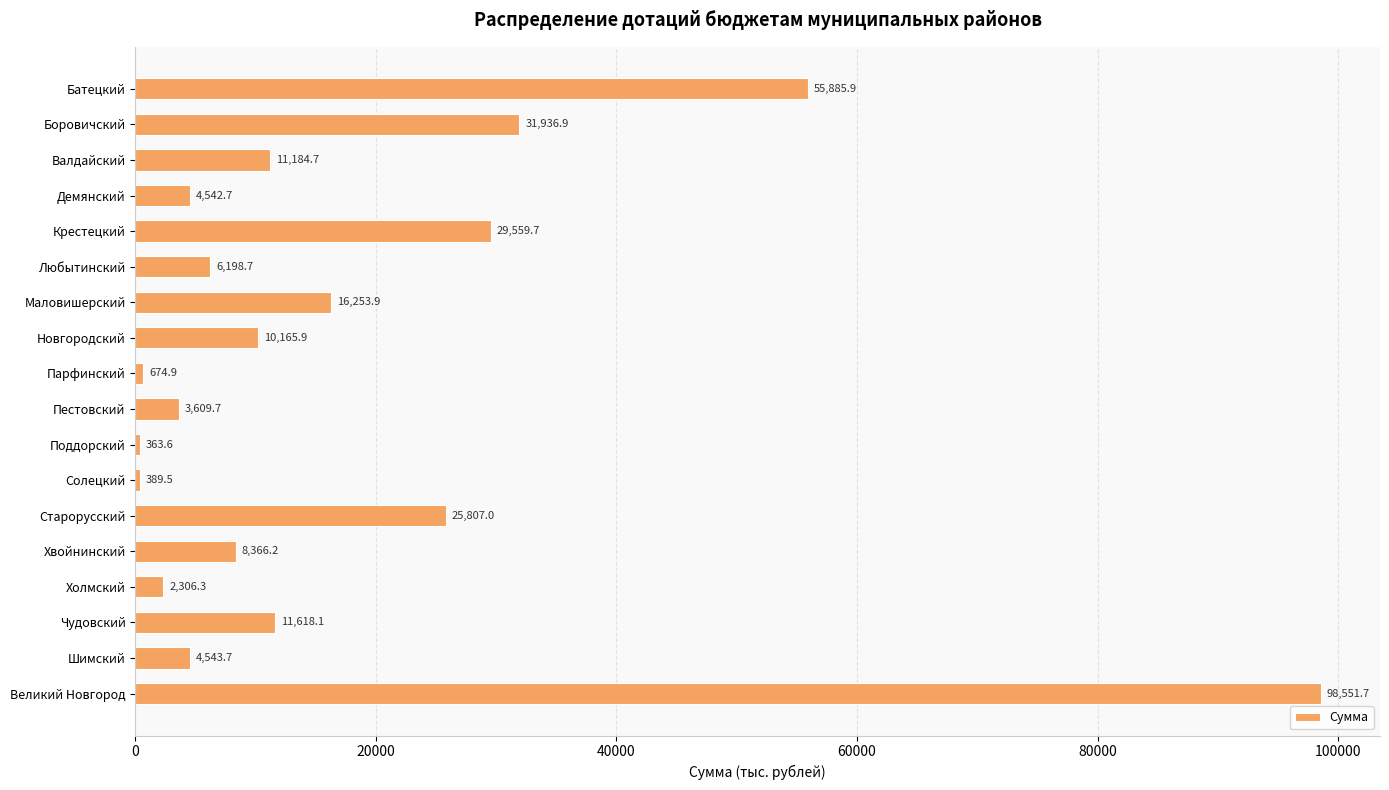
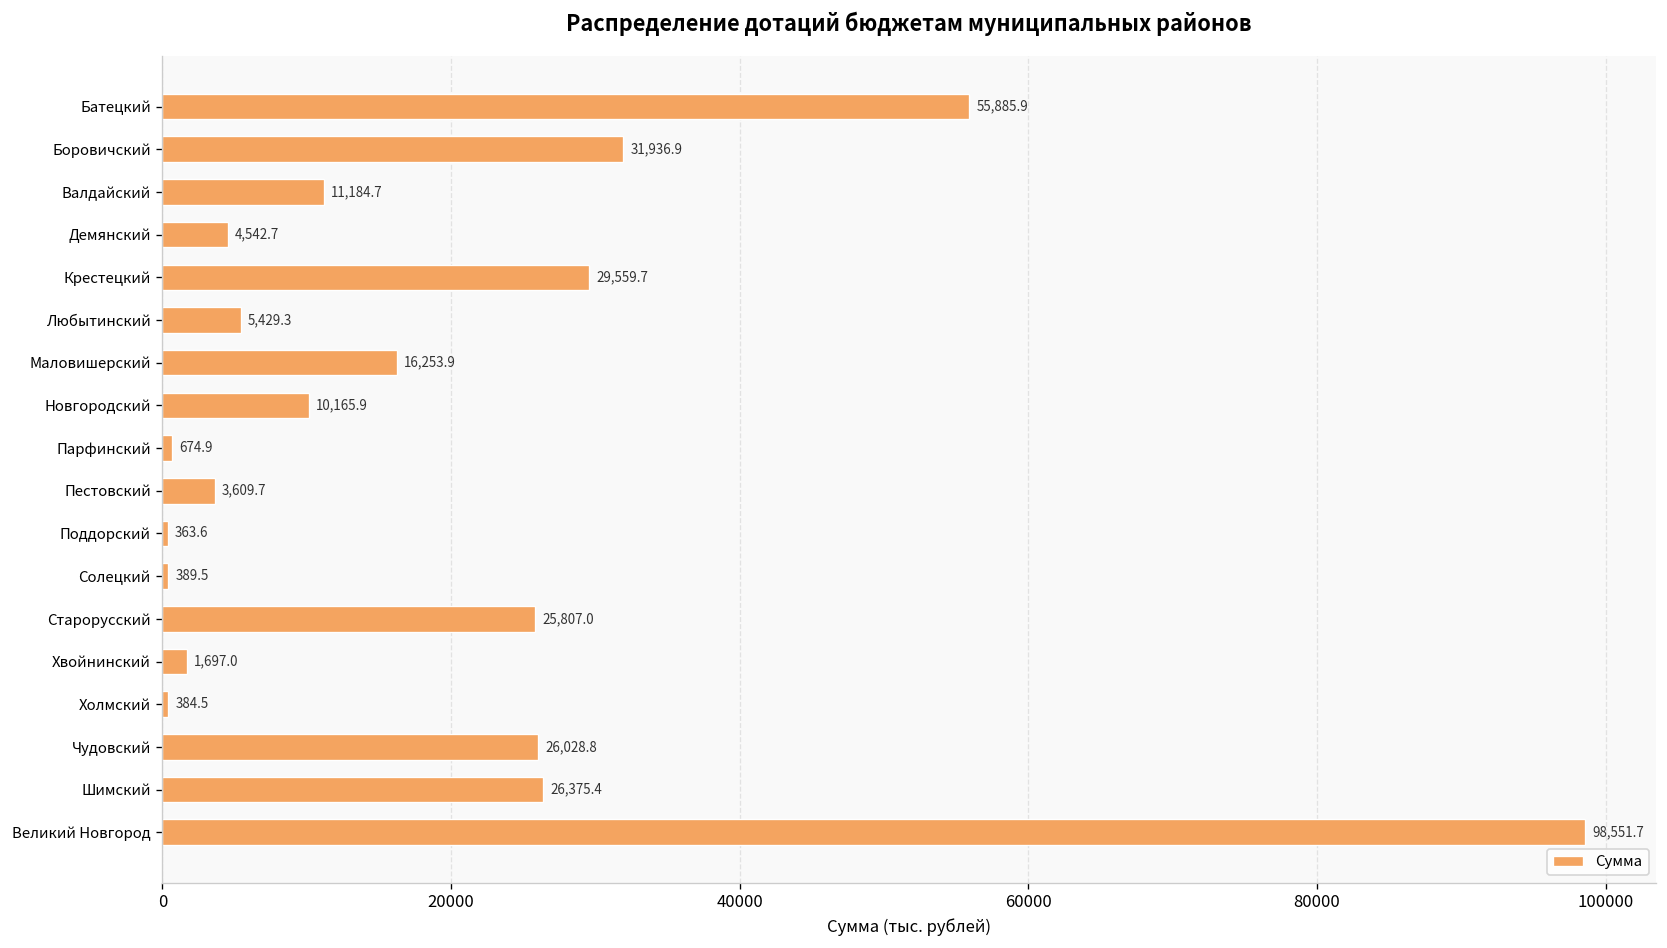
  {
    "Батецкий": "55,885.9",
    "Боровичский": "31,936.9",
    "Валдайский": "11,184.7",
    "Демянский": "4,542.7",
    "Крестецкий": "29,559.7",
-   "Любытинский": "6,198.7",
+   "Любытинский": "5,429.3",
    "Маловишерский": "16,253.9",
    "Новгородский": "10,165.9",
    "Парфинский": "674.9",
    "Пестовский": "3,609.7",
    "Поддорский": "363.6",
    "Солецкий": "389.5",
    "Старорусский": "25,807.0",
-   "Хвойнинский": "8,366.2",
-   "Холмский": "2,306.3",
-   "Чудовский": "11,618.1",
-   "Шимский": "4,543.7",
+   "Хвойнинский": "1,697.0",
+   "Холмский": "384.5",
+   "Чудовский": "26,028.8",
+   "Шимский": "26,375.4",
    "Великий Новгород": "98,551.7"
  }
